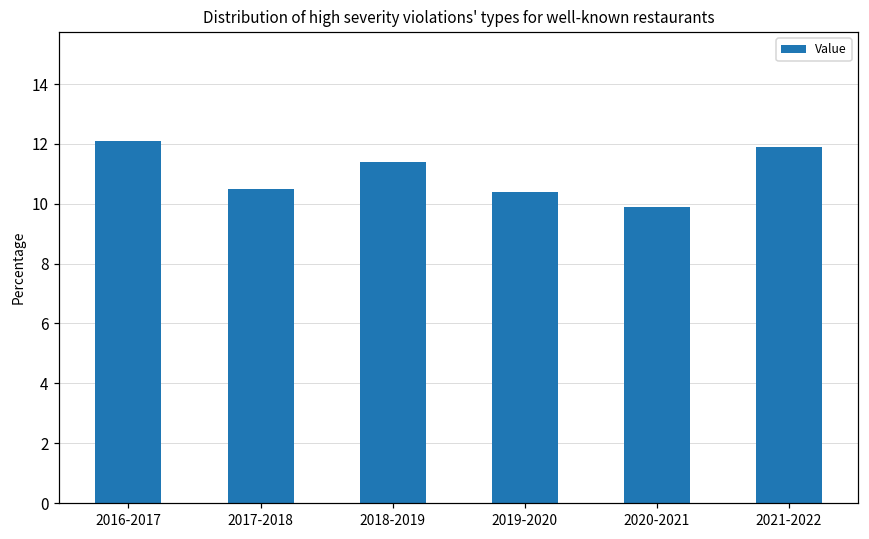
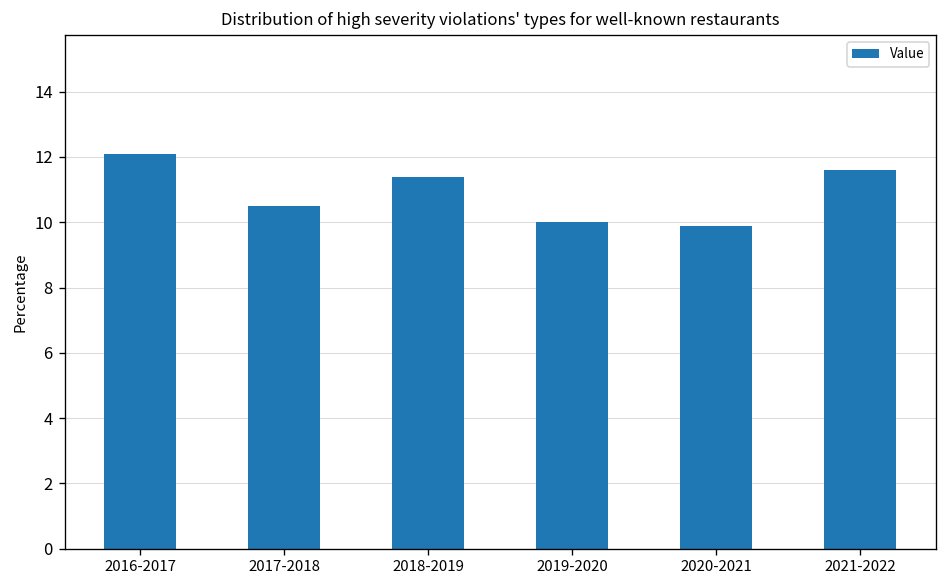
  {
    "2016-2017": 12.1,
    "2017-2018": 10.5,
    "2018-2019": 11.4,
-   "2019-2020": 10.4,
+   "2019-2020": 10.0,
    "2020-2021": 9.9,
-   "2021-2022": 11.9
+   "2021-2022": 11.6
  }
